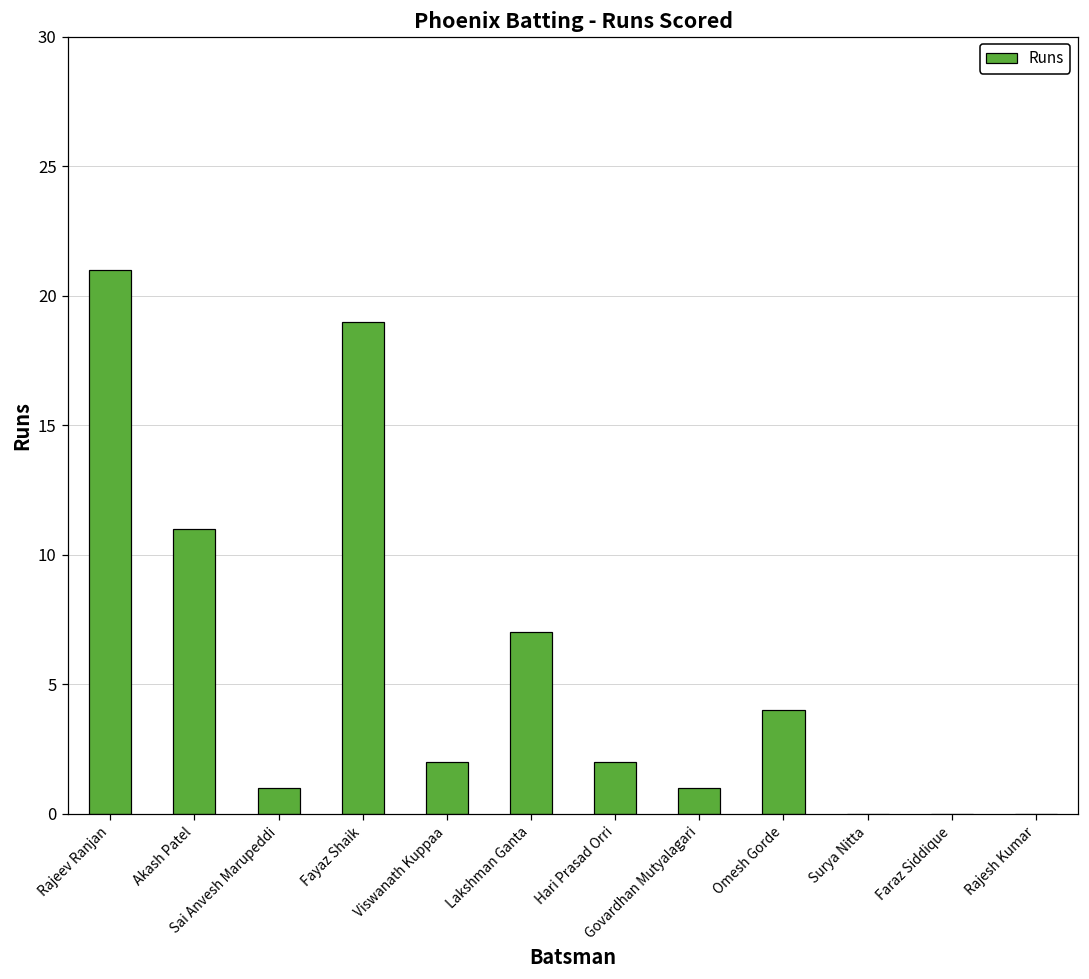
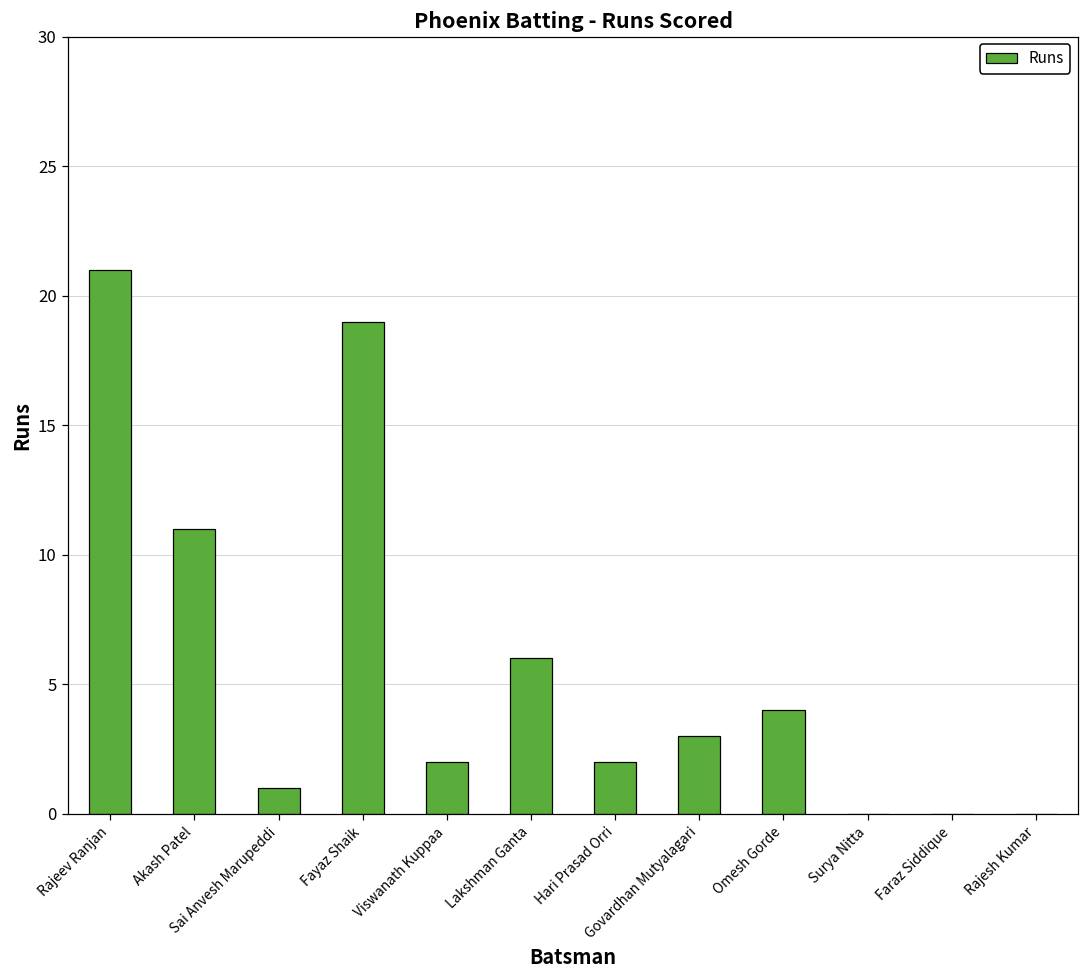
  {
    "Rajeev Ranjan": 21,
    "Akash Patel": 11,
    "Sai Anvesh Marupeddi": 1,
    "Fayaz Shaik": 19,
    "Viswanath Kuppaa": 2,
-   "Lakshman Ganta": 7,
+   "Lakshman Ganta": 6,
    "Hari Prasad Orri": 2,
-   "Govardhan Mutyalagari": 1,
+   "Govardhan Mutyalagari": 3,
    "Omesh Gorde": 4,
    "Surya Nitta": 0,
    "Faraz Siddique": 0,
    "Rajesh Kumar": 0
  }
